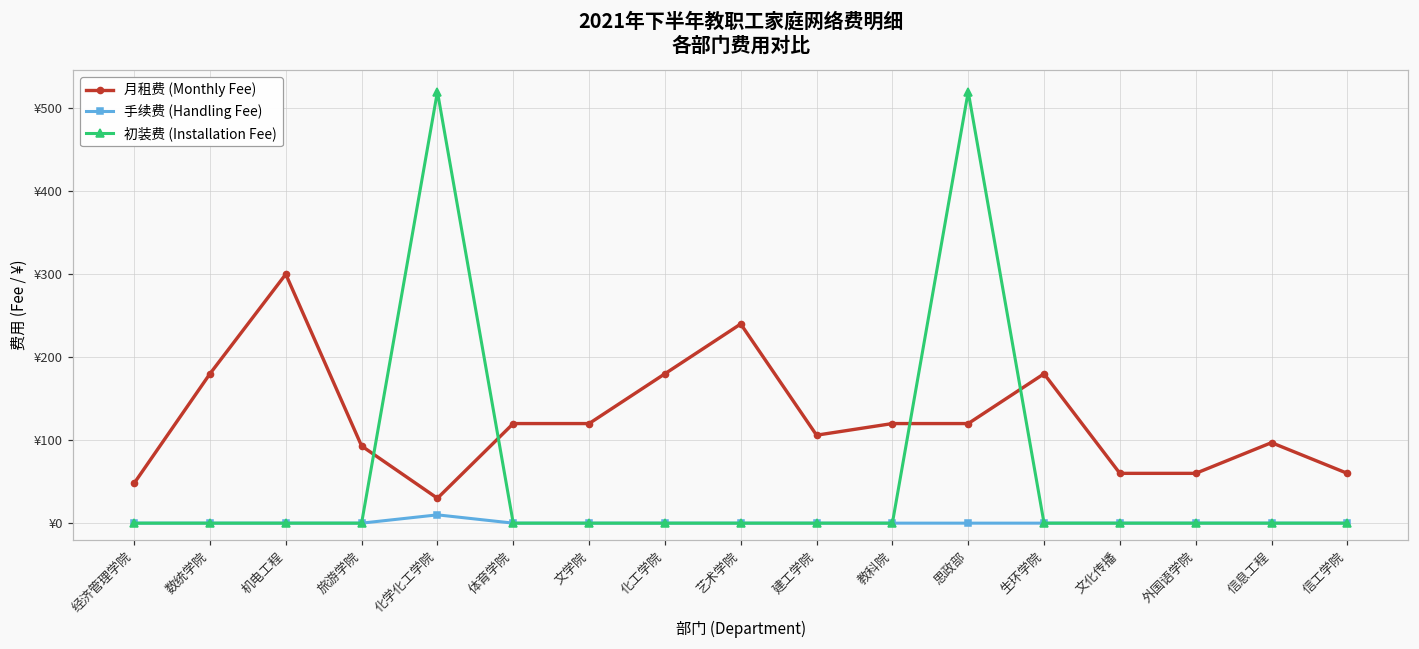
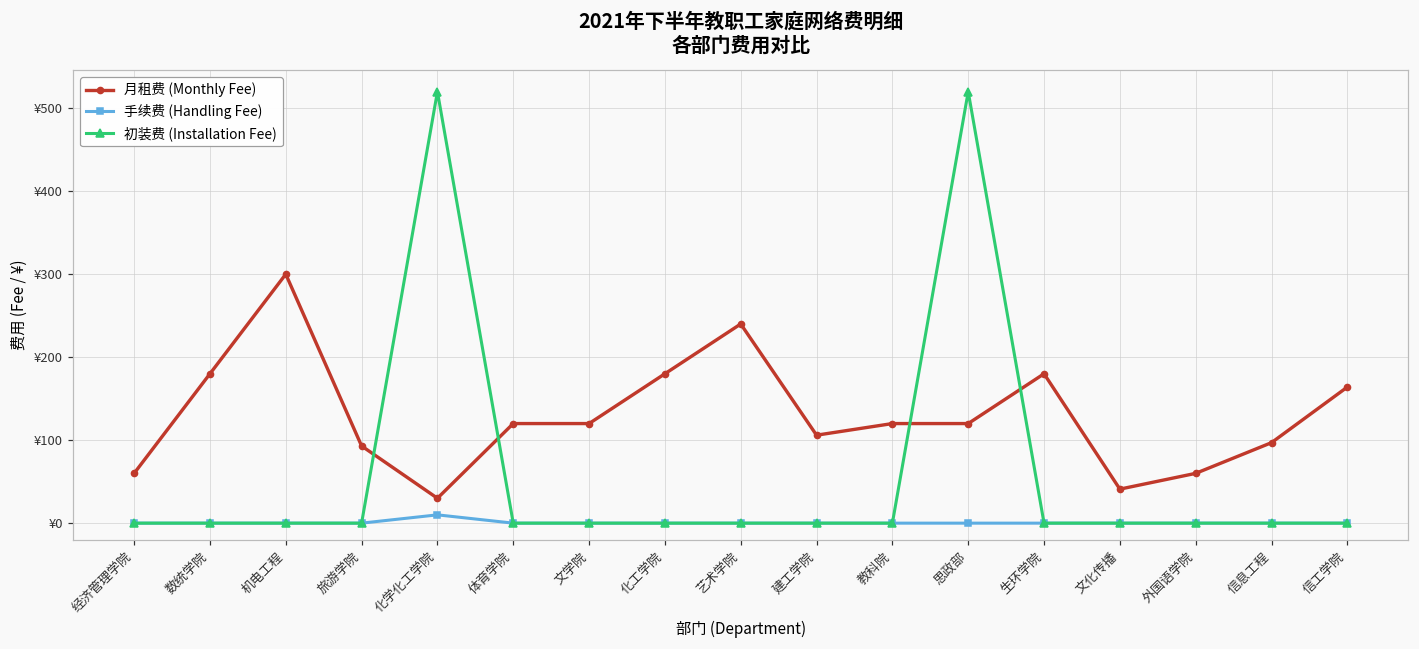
  {
    "月租费 (Monthly Fee)": {
-     "经济管理学院": "¥50",
+     "经济管理学院": "¥60",
      "数统学院": "¥180",
      "机电工程": "¥300",
      "旅游学院": "¥90",
      "化学化工学院": "¥30",
      "体育学院": "¥120",
      "文学院": "¥120",
      "化工学院": "¥180",
      "艺术学院": "¥240",
      "建工学院": "¥110",
      "教科院": "¥120",
      "思政部": "¥120",
      "生环学院": "¥180",
-     "文化传播": "¥60",
+     "文化传播": "¥40",
      "外国语学院": "¥60",
      "信息工程": "¥100",
-     "信工学院": "¥60"
+     "信工学院": "¥160"
    },
    "手续费 (Handling Fee)": {
      "化学化工学院": "¥10",
      "思政部": "¥0"
    },
    "初装费 (Installation Fee)": {
      "化学化工学院": "¥520",
      "思政部": "¥520"
    }
  }
